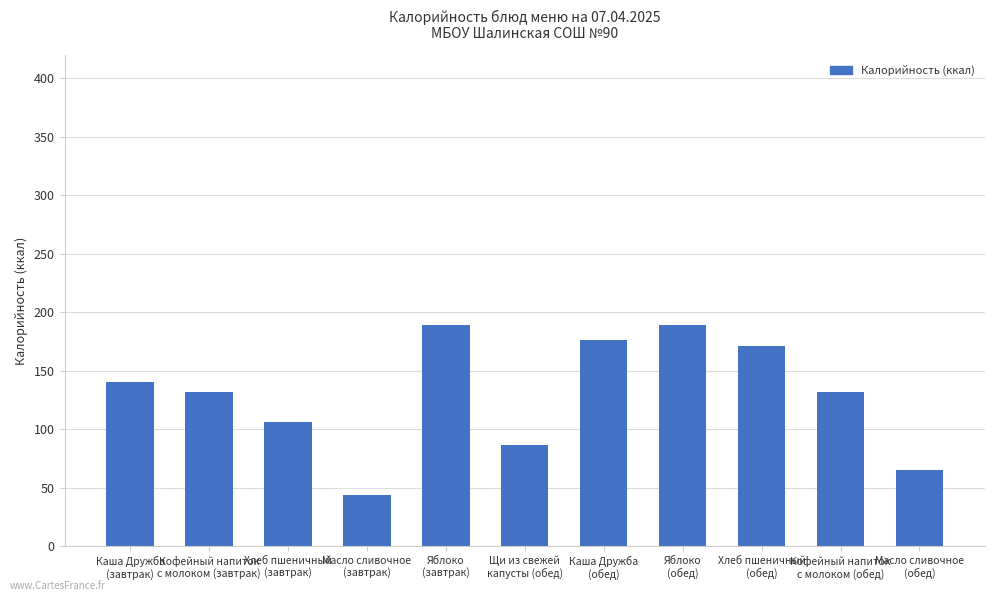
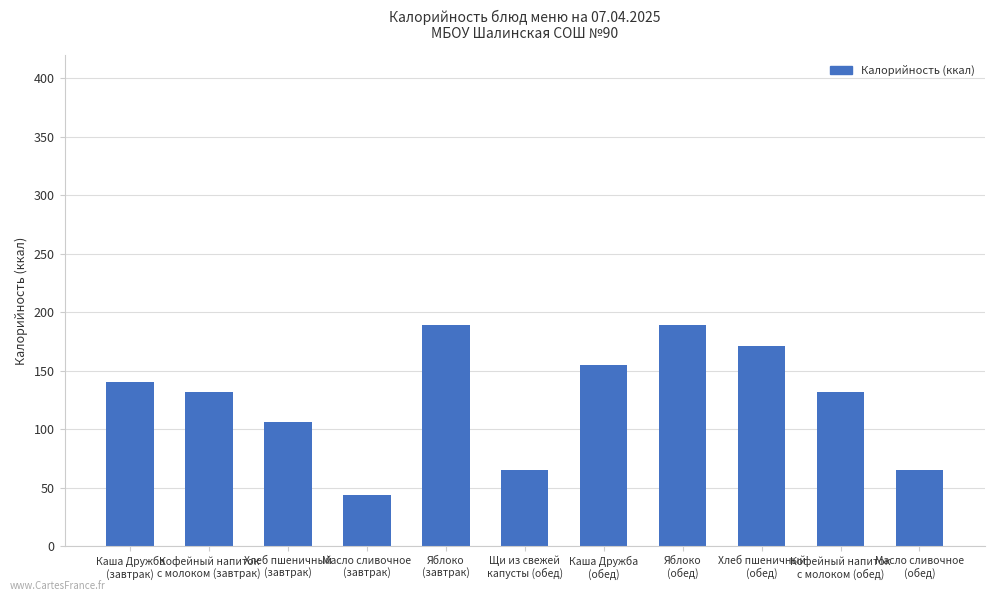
  {
    "Каша Дружба (завтрак)": 140,
    "Масло сливочное (завтрак)": 44,
    "Яблоко (завтрак)": 189,
-   "Щи из свежей капусты (обед)": 86,
-   "Каша Дружба (обед)": 176,
+   "Щи из свежей капусты (обед)": 65,
+   "Каша Дружба (обед)": 155,
    "Яблоко (обед)": 189
  }
